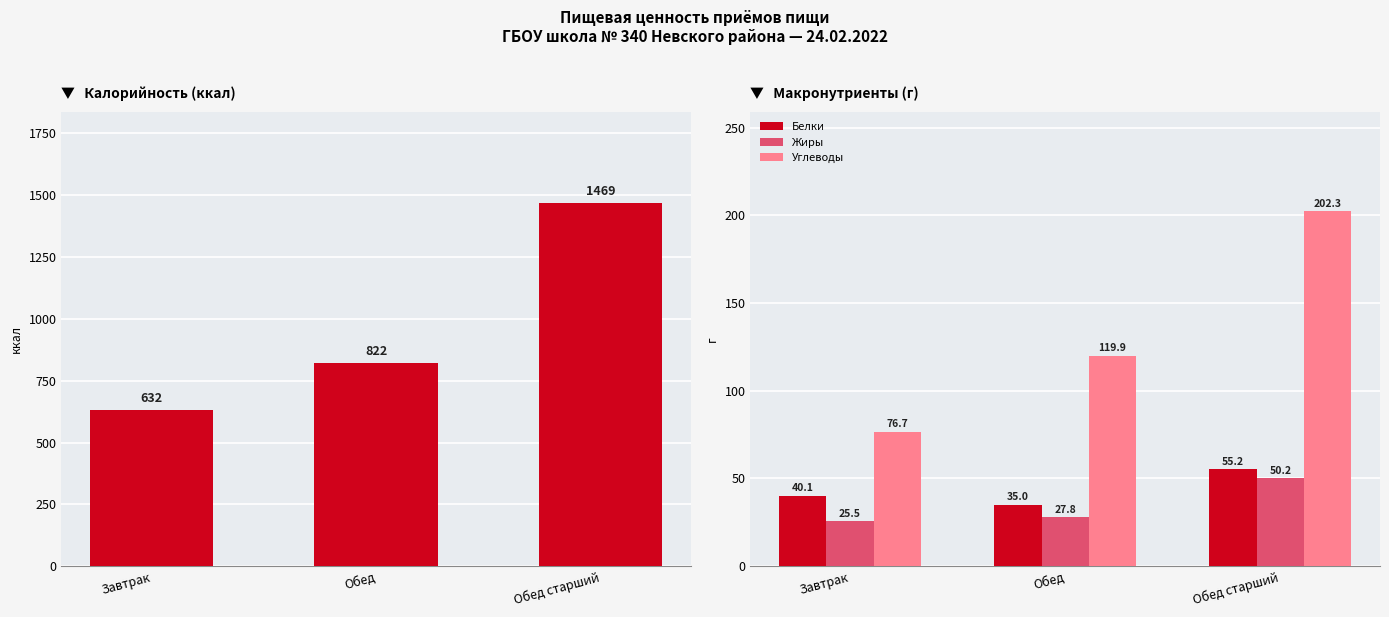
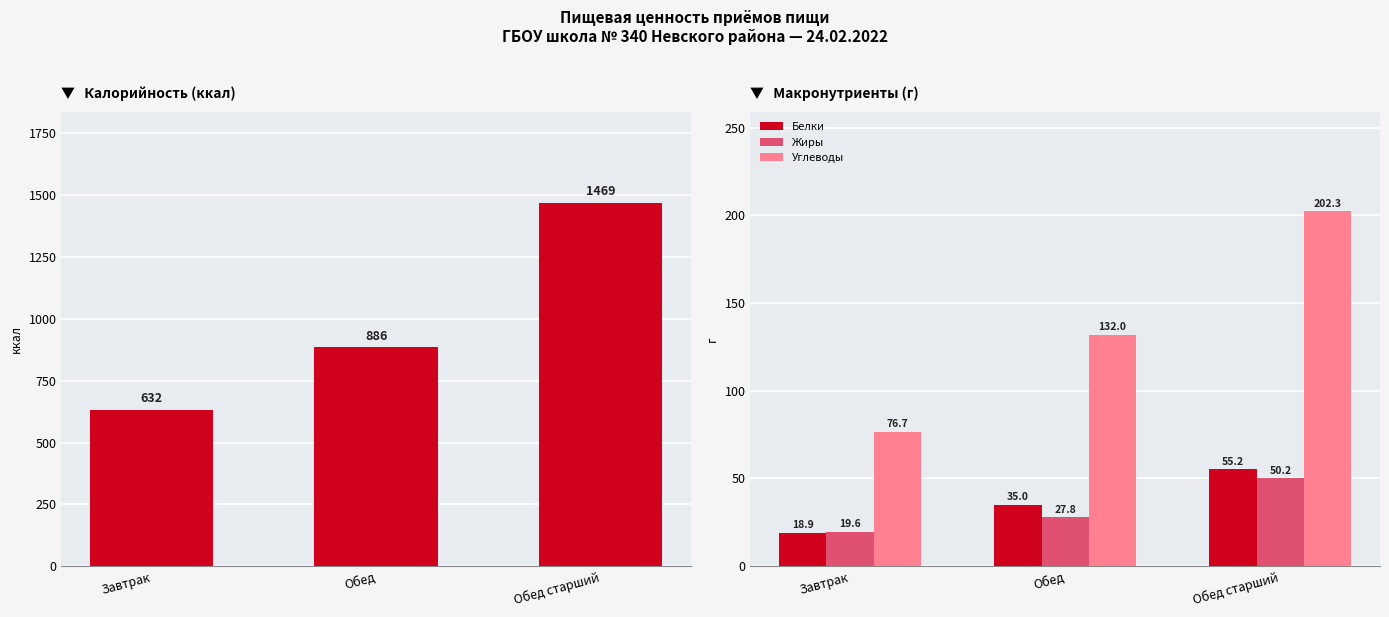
  {
    "▼ Калорийность (ккал)": {
      "Завтрак": 632,
-     "Обед": 822,
+     "Обед": 886,
      "Обед старший": 1469
    },
    "▼ Макронутриенты (г)": {
      "Белки": {
-       "Завтрак": 40.1,
+       "Завтрак": 18.9,
        "Обед": 35.0,
        "Обед старший": 55.2
      },
      "Жиры": {
-       "Завтрак": 25.5,
+       "Завтрак": 19.6,
        "Обед": 27.8,
        "Обед старший": 50.2
      },
      "Углеводы": {
        "Завтрак": 76.7,
-       "Обед": 119.9,
+       "Обед": 132.0,
        "Обед старший": 202.3
      }
    }
  }
